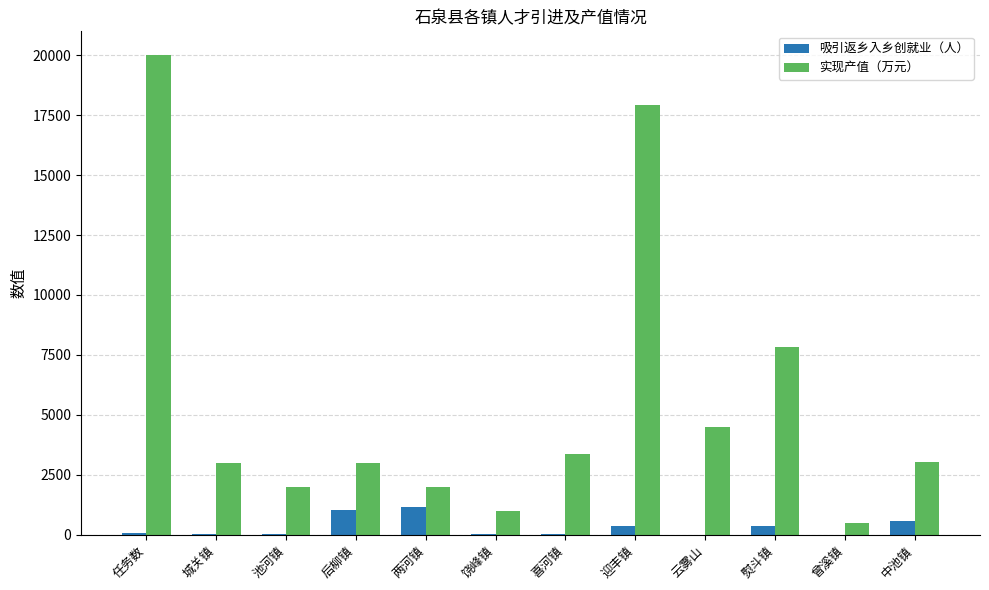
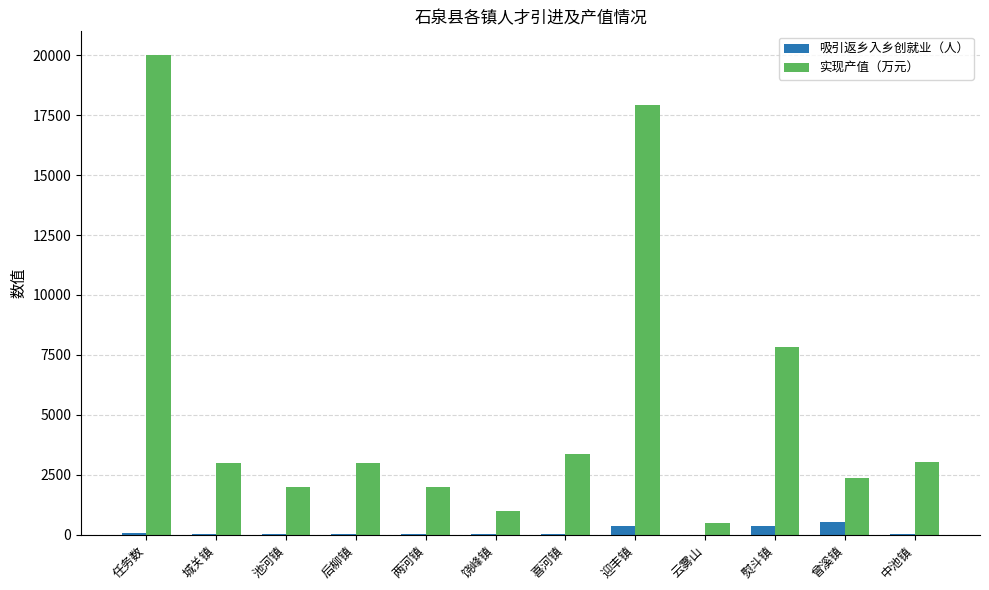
  {
    "吸引返乡入乡创就业（人）": {
-     "后柳镇": 1000,
-     "两河镇": 1100,
+     "后柳镇": 0,
+     "两河镇": 0,
      "迎丰镇": 400,
      "熨斗镇": 400,
-     "曾溪镇": 0,
-     "中池镇": 600
+     "曾溪镇": 500,
+     "中池镇": 0
    },
    "实现产值（万元）": {
      "任务数": 20000,
      "城关镇": 3000,
      "池河镇": 2000,
      "后柳镇": 3000,
      "两河镇": 2000,
      "饶峰镇": 1000,
      "喜河镇": 3400,
      "迎丰镇": 17900,
-     "云雾山": 4500,
+     "云雾山": 500,
      "熨斗镇": 7800,
-     "曾溪镇": 500,
+     "曾溪镇": 2400,
      "中池镇": 3000
    }
  }
